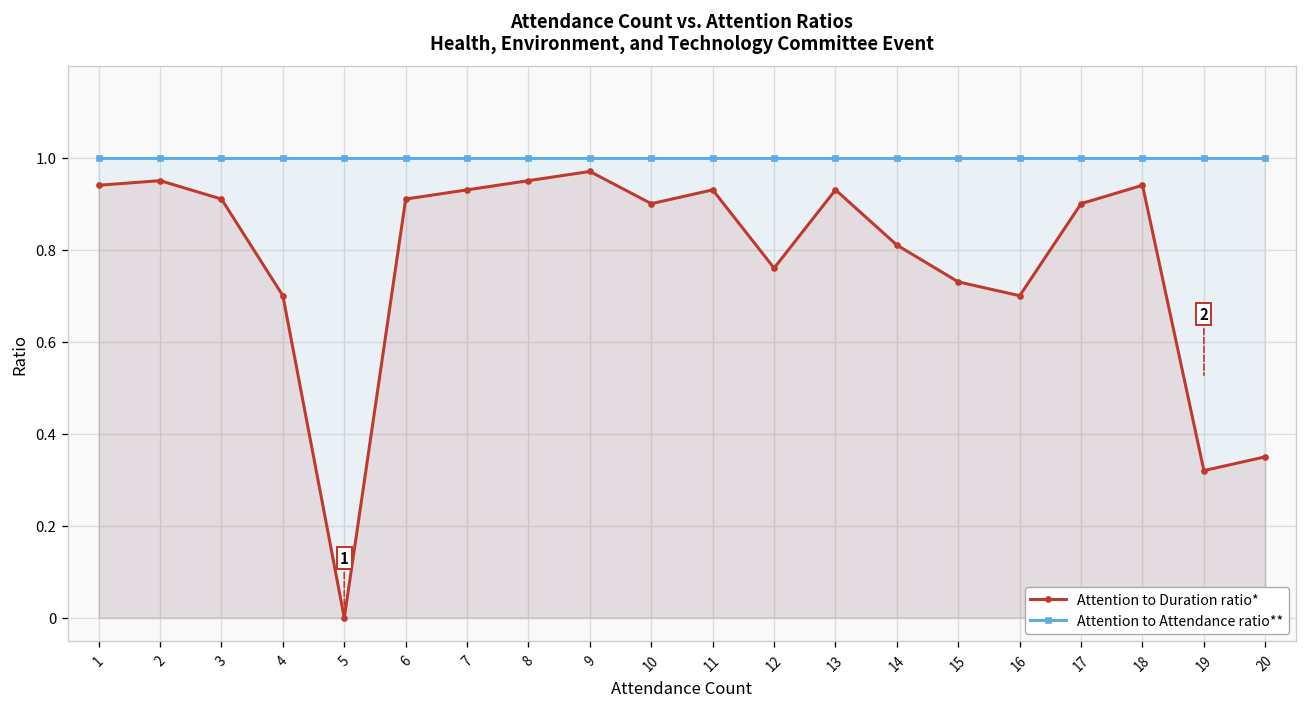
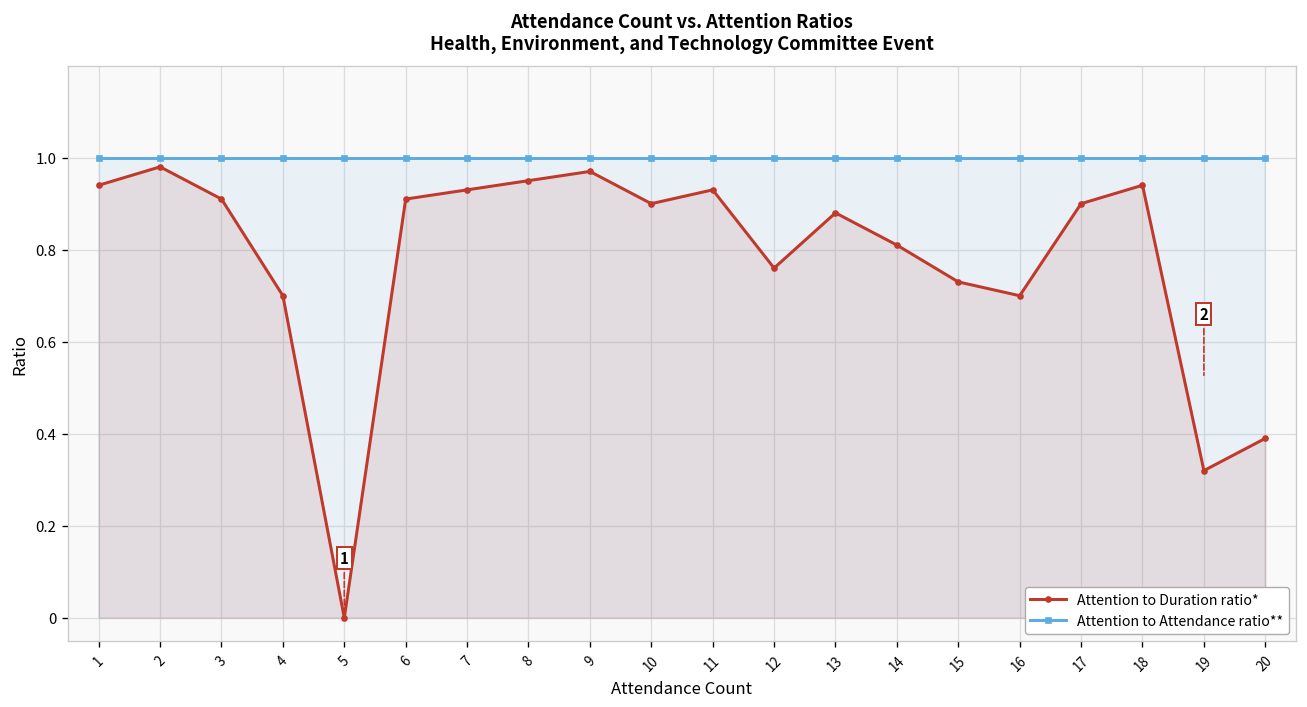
  {
    "Attention to Duration ratio*": {
      "1": 0.94,
-     "2": 0.95,
+     "2": 0.98,
      "3": 0.91,
      "4": 0.70,
      "6": 0.91,
      "7": 0.93,
      "8": 0.95,
      "9": 0.97,
      "10": 0.90,
      "11": 0.93,
      "12": 0.76,
-     "13": 0.93,
+     "13": 0.88,
      "14": 0.81,
      "15": 0.73,
      "16": 0.70,
      "17": 0.90,
      "18": 0.94,
      "19": 0.32,
-     "20": 0.35
+     "20": 0.39
    },
    "Attention to Attendance ratio**": {
      "1": 1.00,
      "2": 1.00,
      "3": 1.00,
      "4": 1.00,
      "5": 1.00,
      "6": 1.00,
      "7": 1.00,
      "8": 1.00,
      "9": 1.00,
      "10": 1.00,
      "11": 1.00,
      "12": 1.00,
      "13": 1.00,
      "14": 1.00,
      "15": 1.00,
      "16": 1.00,
      "17": 1.00,
      "18": 1.00,
      "19": 1.00,
      "20": 1.00
    }
  }
